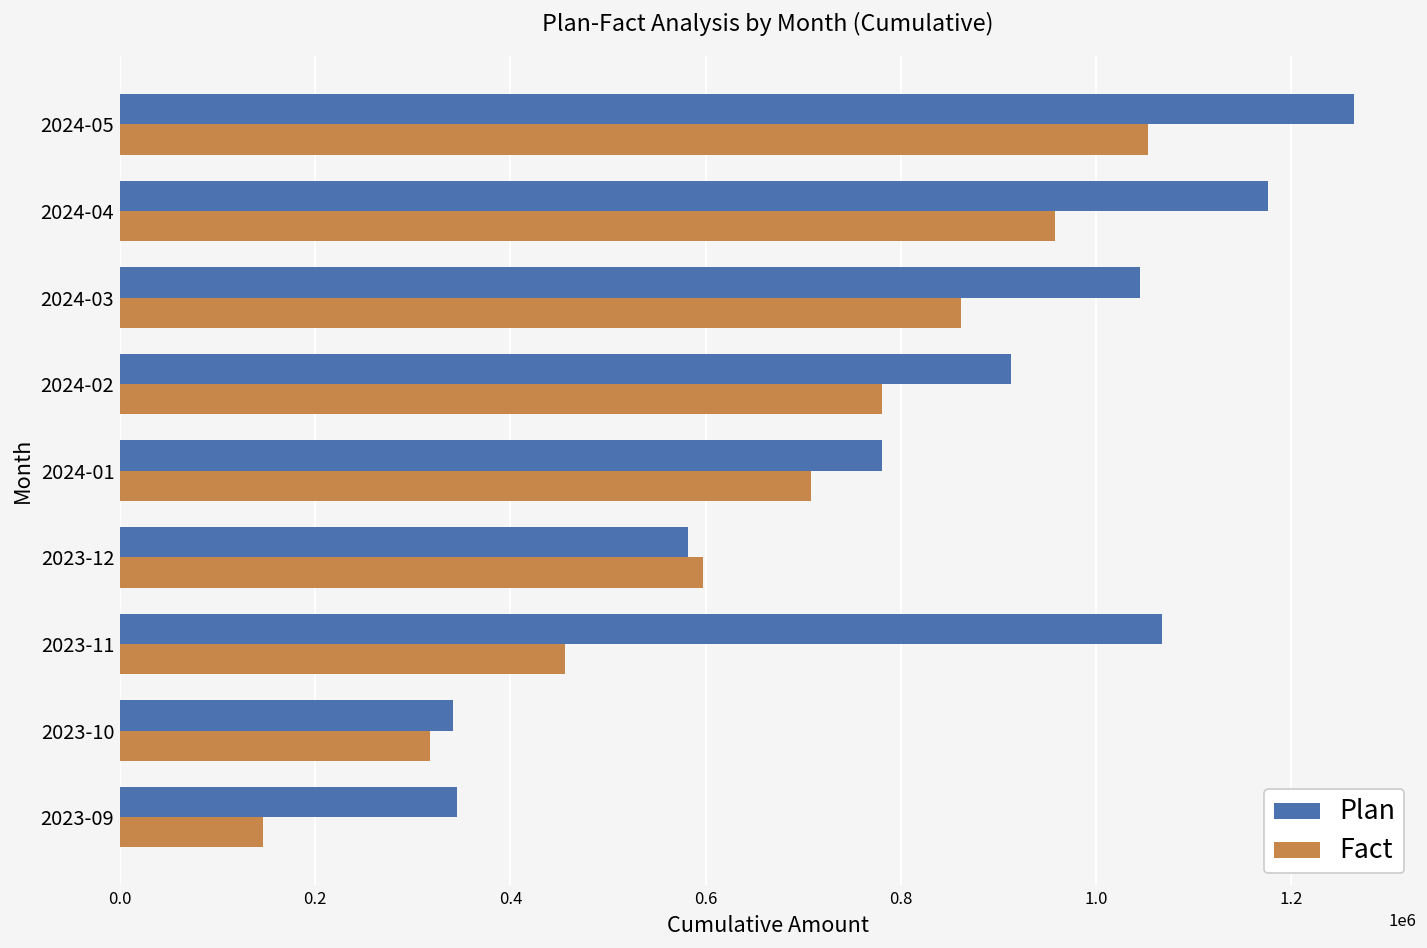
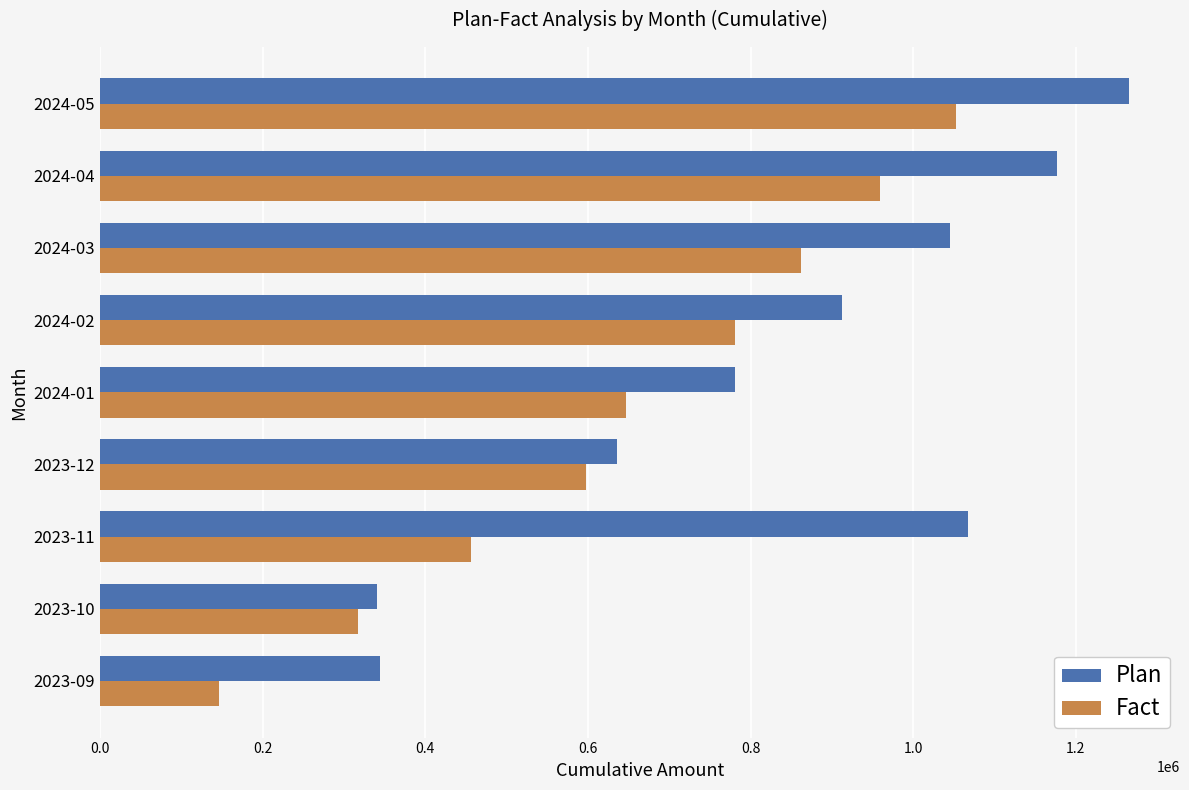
  {
    "Plan": {
      "2024-05": 1260000,
      "2024-04": 1180000,
      "2024-03": 1040000,
      "2024-02": 910000,
      "2024-01": 780000,
-     "2023-12": 580000,
+     "2023-12": 640000,
      "2023-11": 1070000,
      "2023-10": 340000,
      "2023-09": 340000
    },
    "Fact": {
      "2024-05": 1050000,
      "2024-04": 960000,
      "2024-03": 860000,
      "2024-02": 780000,
-     "2024-01": 710000,
+     "2024-01": 650000,
      "2023-12": 600000,
      "2023-11": 460000,
      "2023-10": 320000,
      "2023-09": 150000
    }
  }
